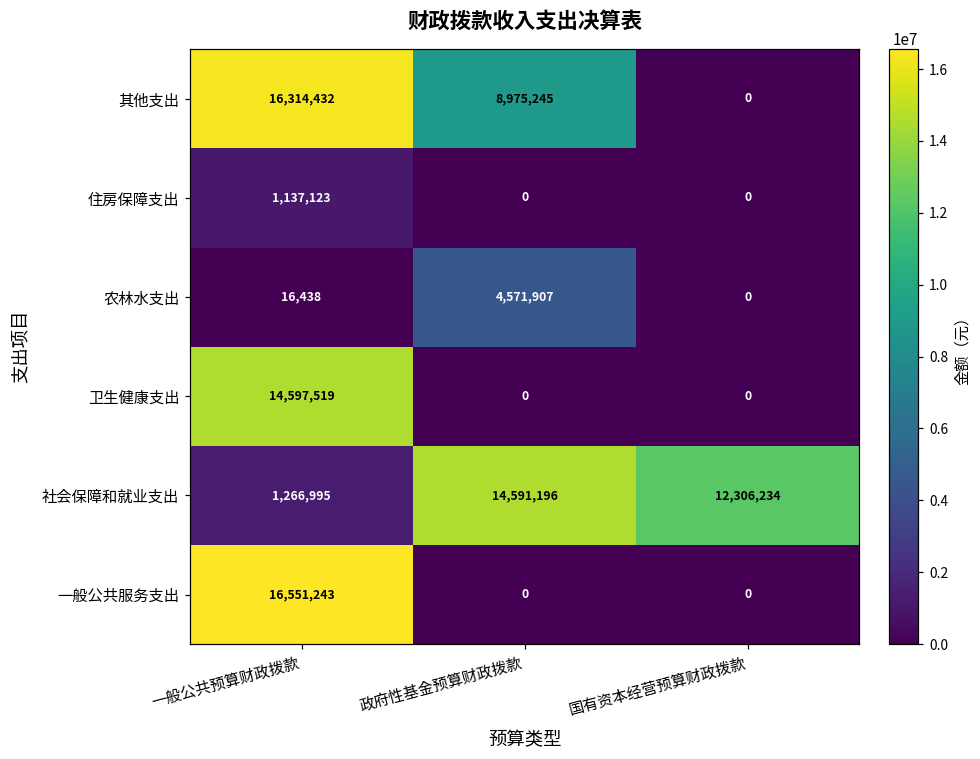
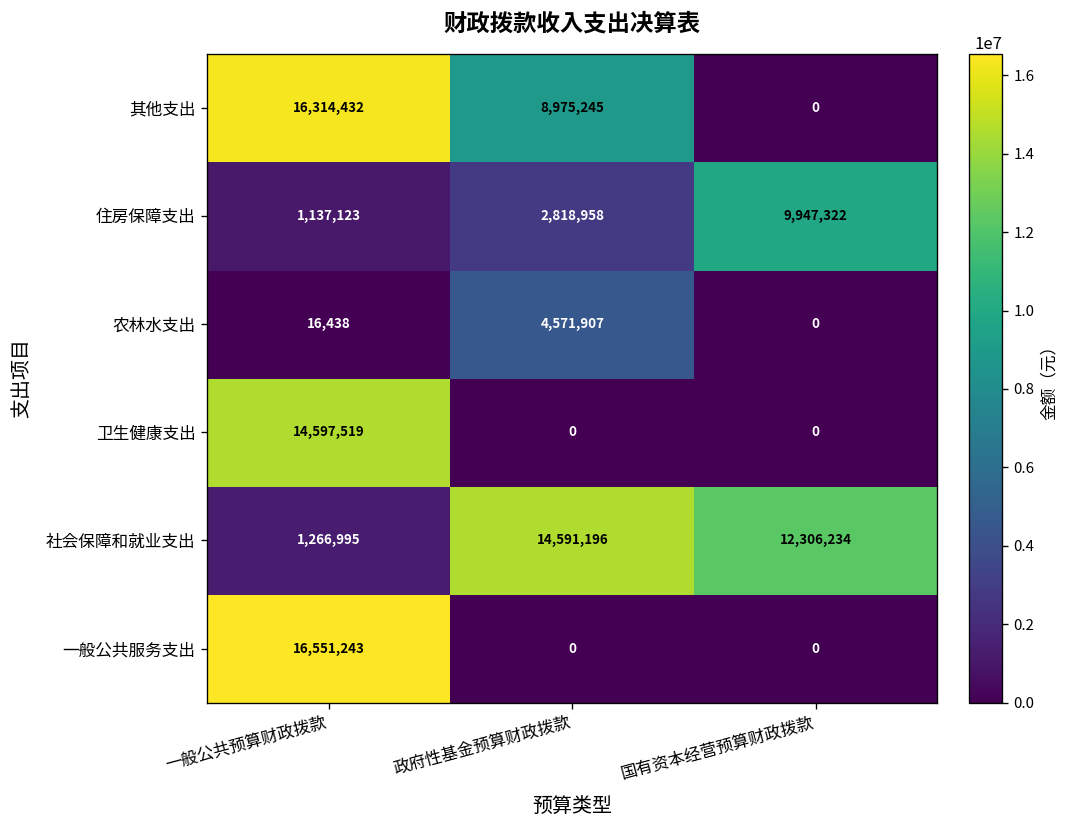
  {
    "其他支出": {
      "一般公共预算财政拨款": "16,314,432",
      "政府性基金预算财政拨款": "8,975,245",
      "国有资本经营预算财政拨款": "0"
    },
    "住房保障支出": {
      "一般公共预算财政拨款": "1,137,123",
-     "政府性基金预算财政拨款": "0",
-     "国有资本经营预算财政拨款": "0"
+     "政府性基金预算财政拨款": "2,818,958",
+     "国有资本经营预算财政拨款": "9,947,322"
    },
    "农林水支出": {
      "一般公共预算财政拨款": "16,438",
      "政府性基金预算财政拨款": "4,571,907",
      "国有资本经营预算财政拨款": "0"
    },
    "卫生健康支出": {
      "一般公共预算财政拨款": "14,597,519",
      "政府性基金预算财政拨款": "0",
      "国有资本经营预算财政拨款": "0"
    },
    "社会保障和就业支出": {
      "一般公共预算财政拨款": "1,266,995",
      "政府性基金预算财政拨款": "14,591,196",
      "国有资本经营预算财政拨款": "12,306,234"
    },
    "一般公共服务支出": {
      "一般公共预算财政拨款": "16,551,243",
      "政府性基金预算财政拨款": "0",
      "国有资本经营预算财政拨款": "0"
    }
  }
